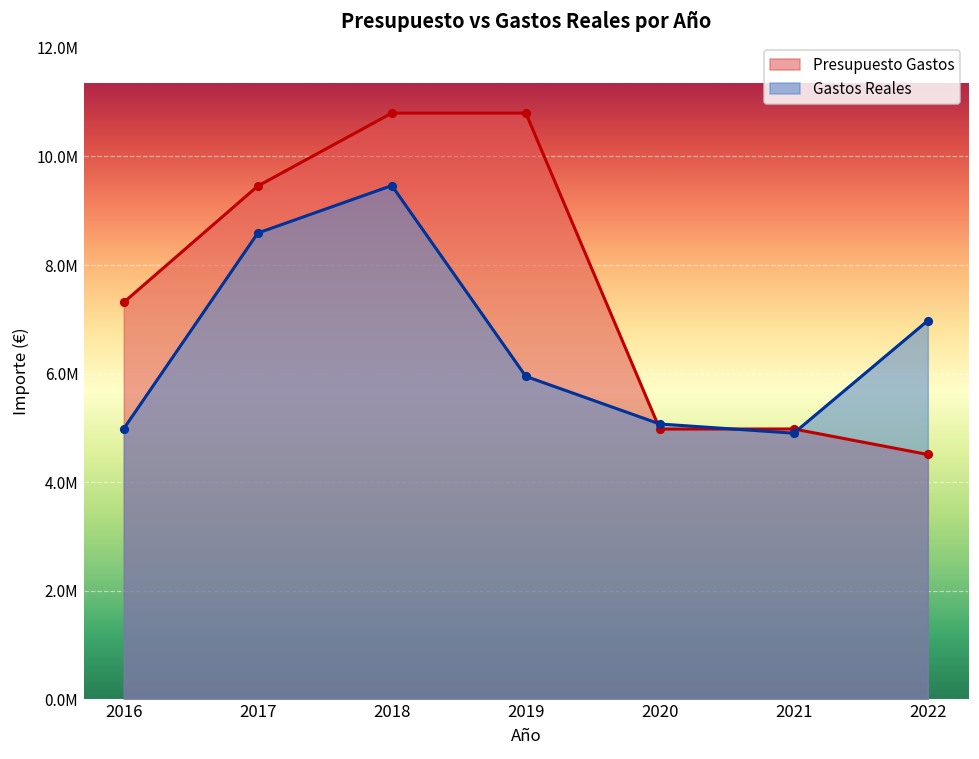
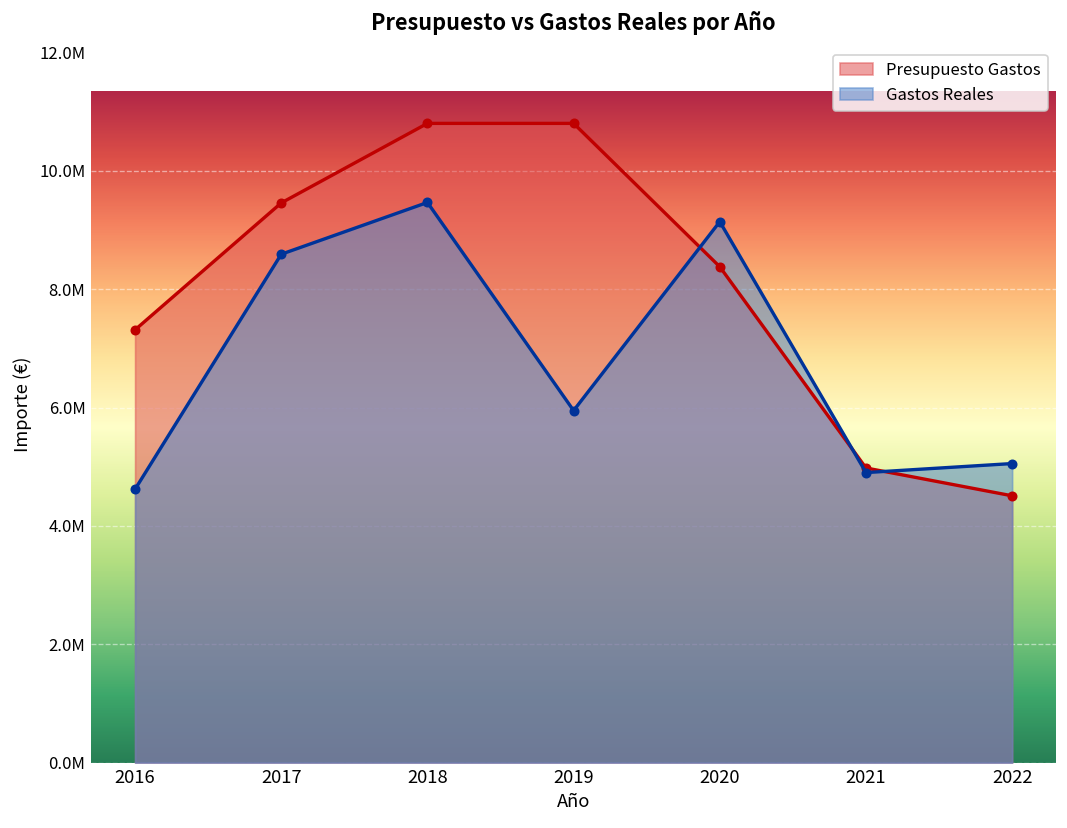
  {
    "Presupuesto Gastos": {
      "2016": 7300000,
      "2017": 9500000,
      "2018": 10800000,
      "2019": 10800000,
-     "2020": 5000000,
+     "2020": 8400000,
      "2021": 5000000,
      "2022": 4500000
    },
    "Gastos Reales": {
-     "2016": 5000000,
+     "2016": 4600000,
      "2017": 8600000,
      "2018": 9500000,
      "2019": 5900000,
-     "2020": 5100000,
+     "2020": 9100000,
      "2021": 4900000,
-     "2022": 7000000
+     "2022": 5100000
    }
  }
